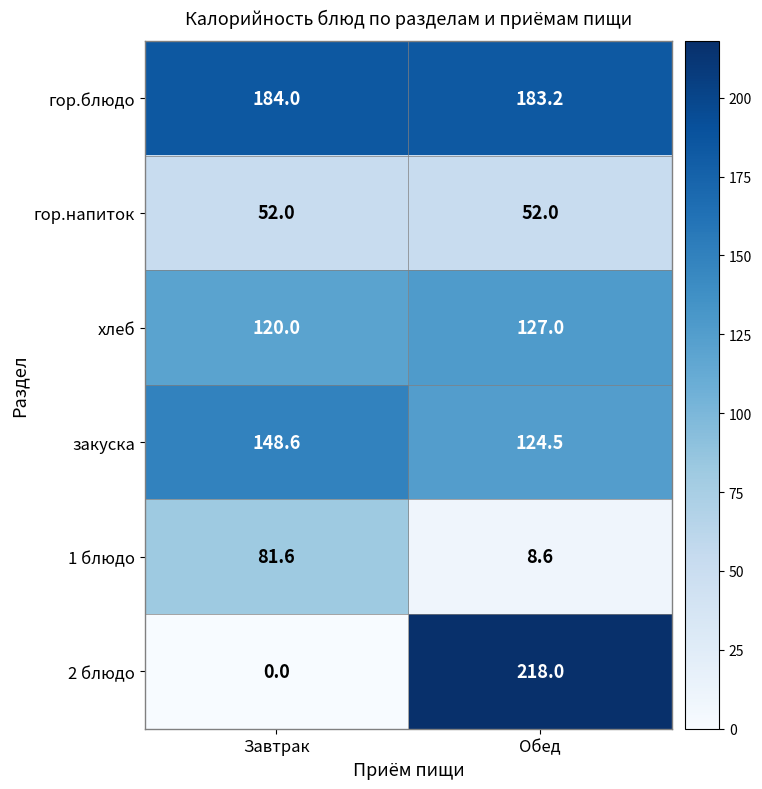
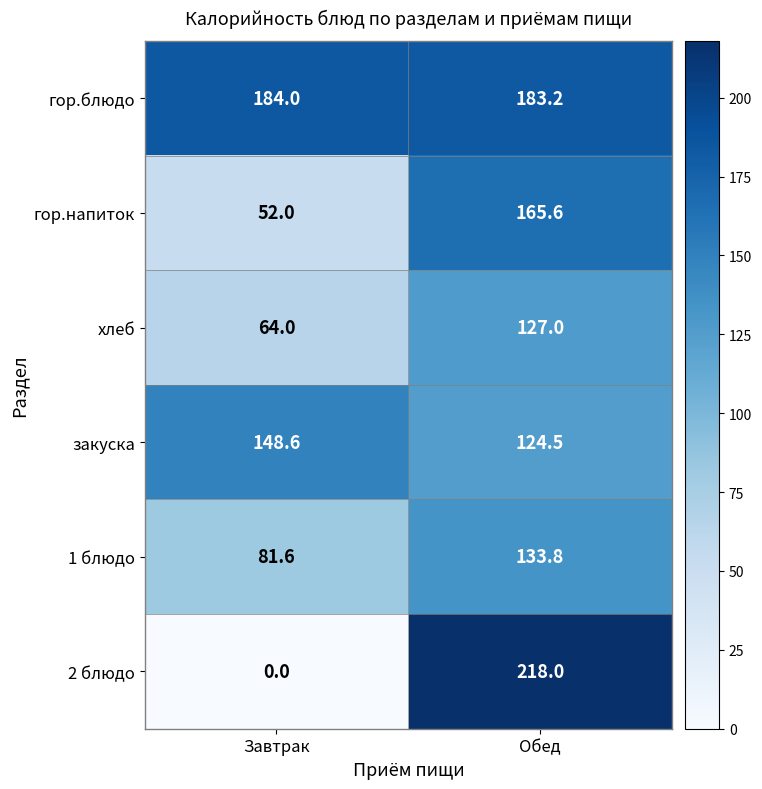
  {
    "гор.блюдо": {
      "Завтрак": 184.0,
      "Обед": 183.2
    },
    "гор.напиток": {
      "Завтрак": 52.0,
-     "Обед": 52.0
+     "Обед": 165.6
    },
    "хлеб": {
-     "Завтрак": 120.0,
+     "Завтрак": 64.0,
      "Обед": 127.0
    },
    "закуска": {
      "Завтрак": 148.6,
      "Обед": 124.5
    },
    "1 блюдо": {
      "Завтрак": 81.6,
-     "Обед": 8.6
+     "Обед": 133.8
    },
    "2 блюдо": {
      "Завтрак": 0.0,
      "Обед": 218.0
    }
  }
